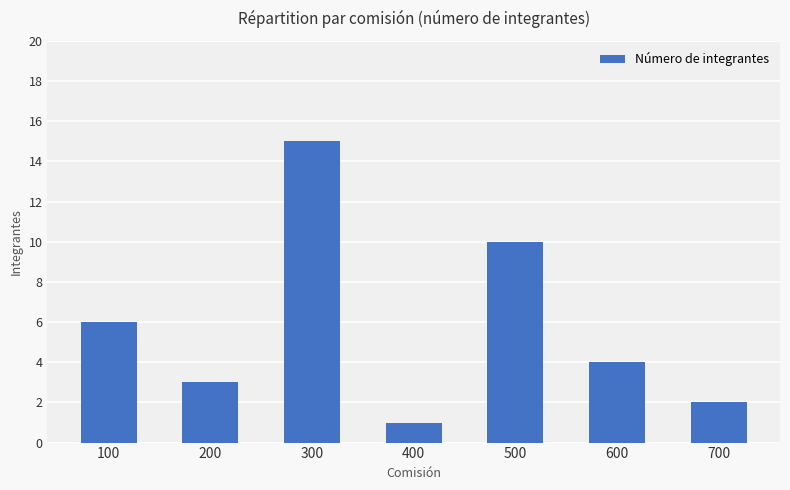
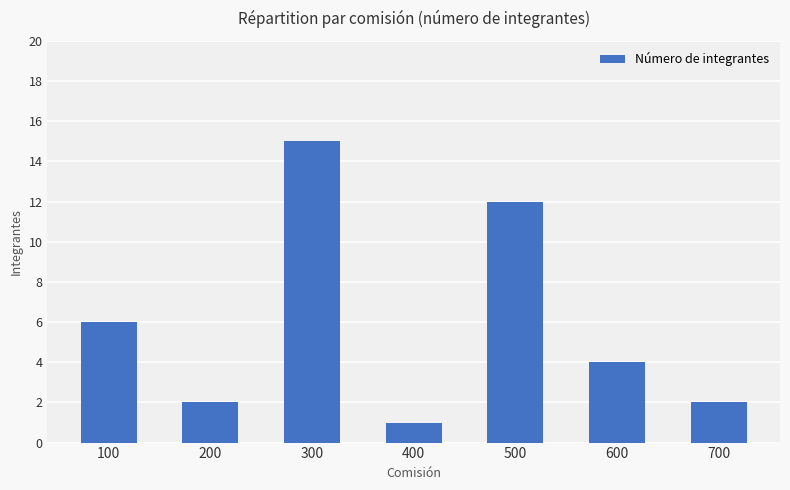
  {
    "100": 6,
-   "200": 3,
+   "200": 2,
    "300": 15,
    "400": 1,
-   "500": 10,
+   "500": 12,
    "600": 4,
    "700": 2
  }
